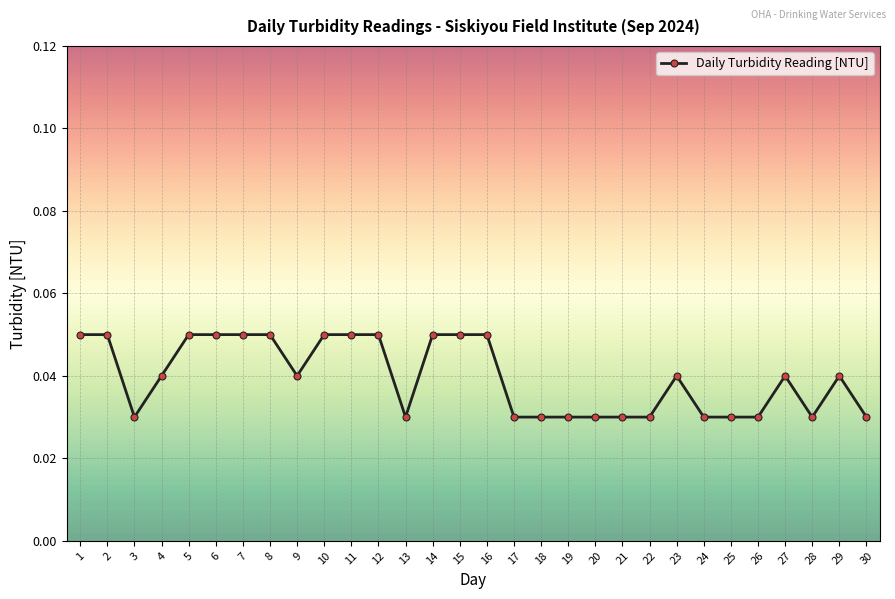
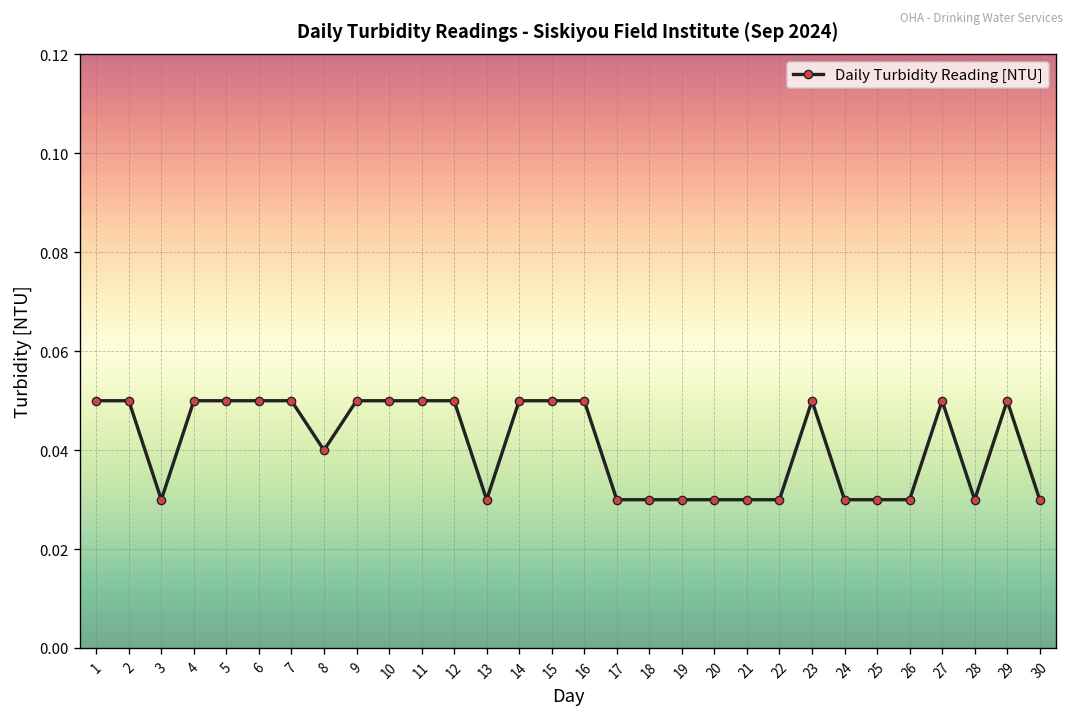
  {
    "1": 0.05,
    "2": 0.05,
    "3": 0.03,
-   "4": 0.04,
+   "4": 0.05,
    "5": 0.05,
    "6": 0.05,
    "7": 0.05,
-   "8": 0.05,
-   "9": 0.04,
+   "8": 0.04,
+   "9": 0.05,
    "10": 0.05,
    "11": 0.05,
    "12": 0.05,
    "13": 0.03,
    "14": 0.05,
    "15": 0.05,
    "16": 0.05,
    "17": 0.03,
    "18": 0.03,
    "19": 0.03,
    "20": 0.03,
    "21": 0.03,
    "22": 0.03,
-   "23": 0.04,
+   "23": 0.05,
    "24": 0.03,
    "25": 0.03,
    "26": 0.03,
-   "27": 0.04,
+   "27": 0.05,
    "28": 0.03,
-   "29": 0.04,
+   "29": 0.05,
    "30": 0.03
  }
